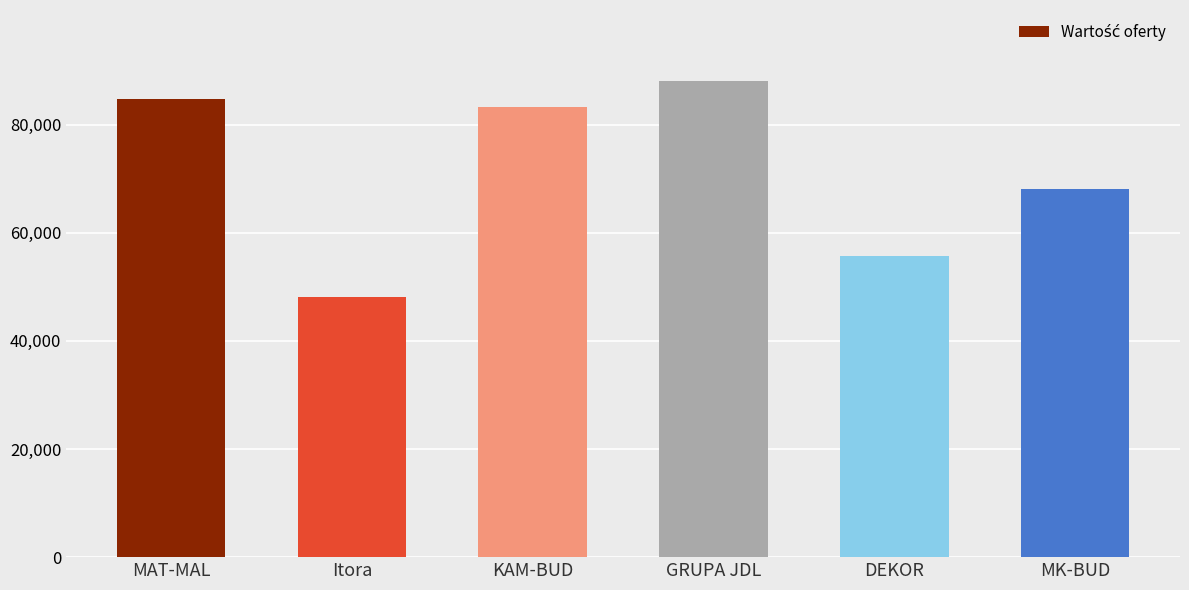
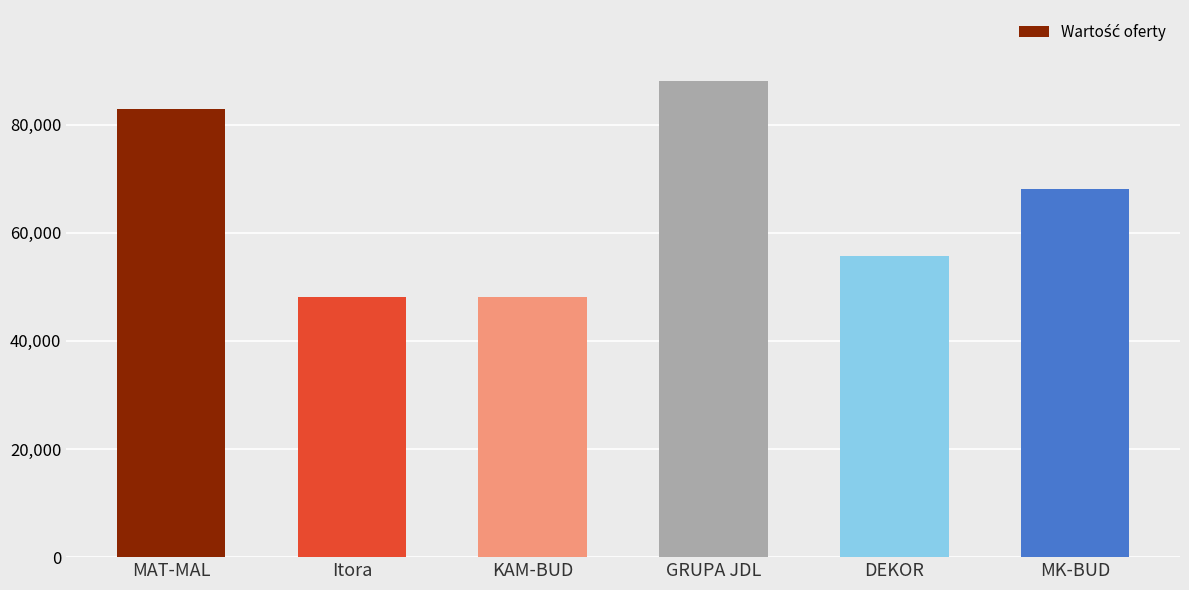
  {
-   "MAT-MAL": "85,000",
+   "MAT-MAL": "83,000",
    "Itora": "48,000",
-   "KAM-BUD": "83,000",
+   "KAM-BUD": "48,000",
    "GRUPA JDL": "88,000",
    "DEKOR": "56,000",
    "MK-BUD": "68,000"
  }
